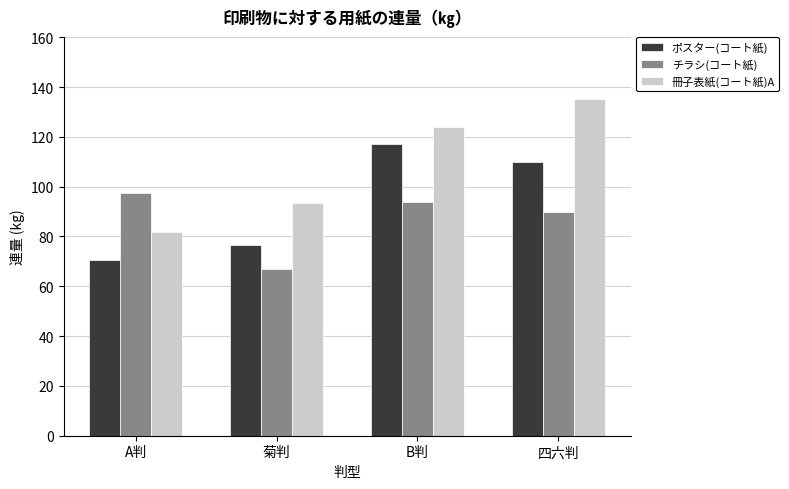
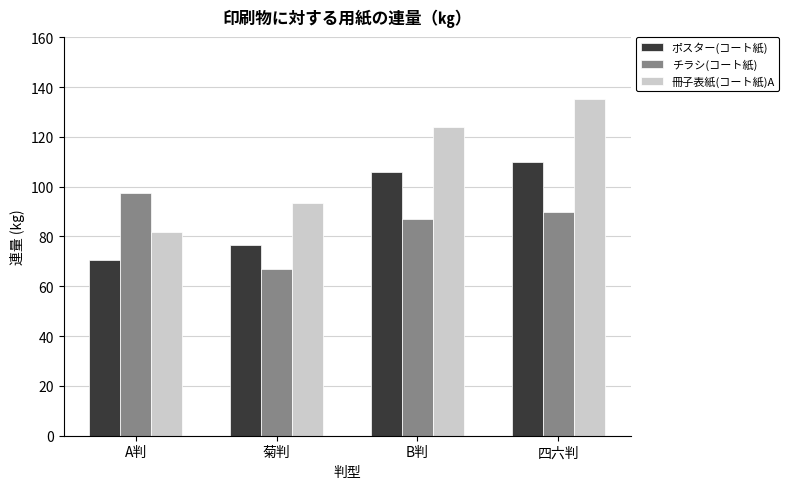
  {
    "ポスター(コート紙)": {
      "A判": 71,
      "菊判": 77,
-     "B判": 117,
+     "B判": 106,
      "四六判": 110
    },
    "チラシ(コート紙)": {
      "A判": 97,
      "菊判": 67,
-     "B判": 94,
+     "B判": 87,
      "四六判": 90
    },
    "冊子表紙(コート紙)A": {
      "A判": 82,
      "菊判": 94,
      "B判": 124,
      "四六判": 135
    }
  }
